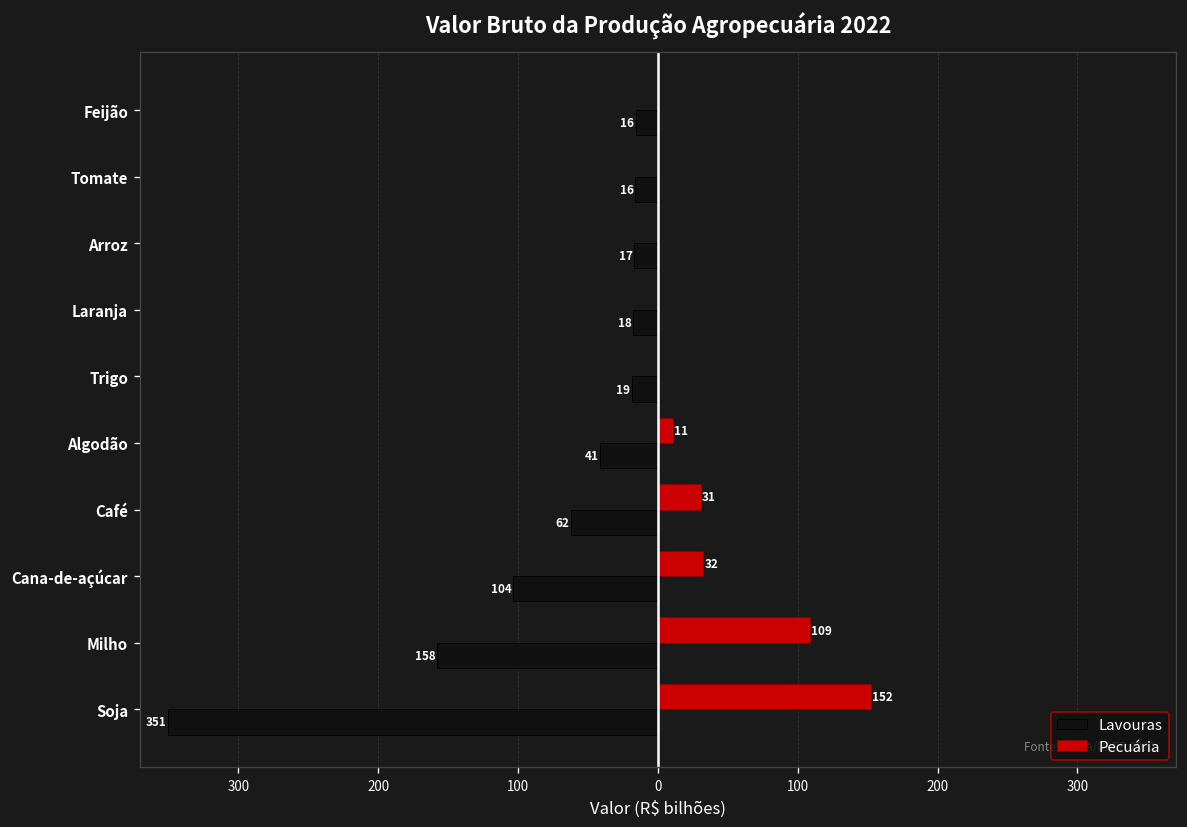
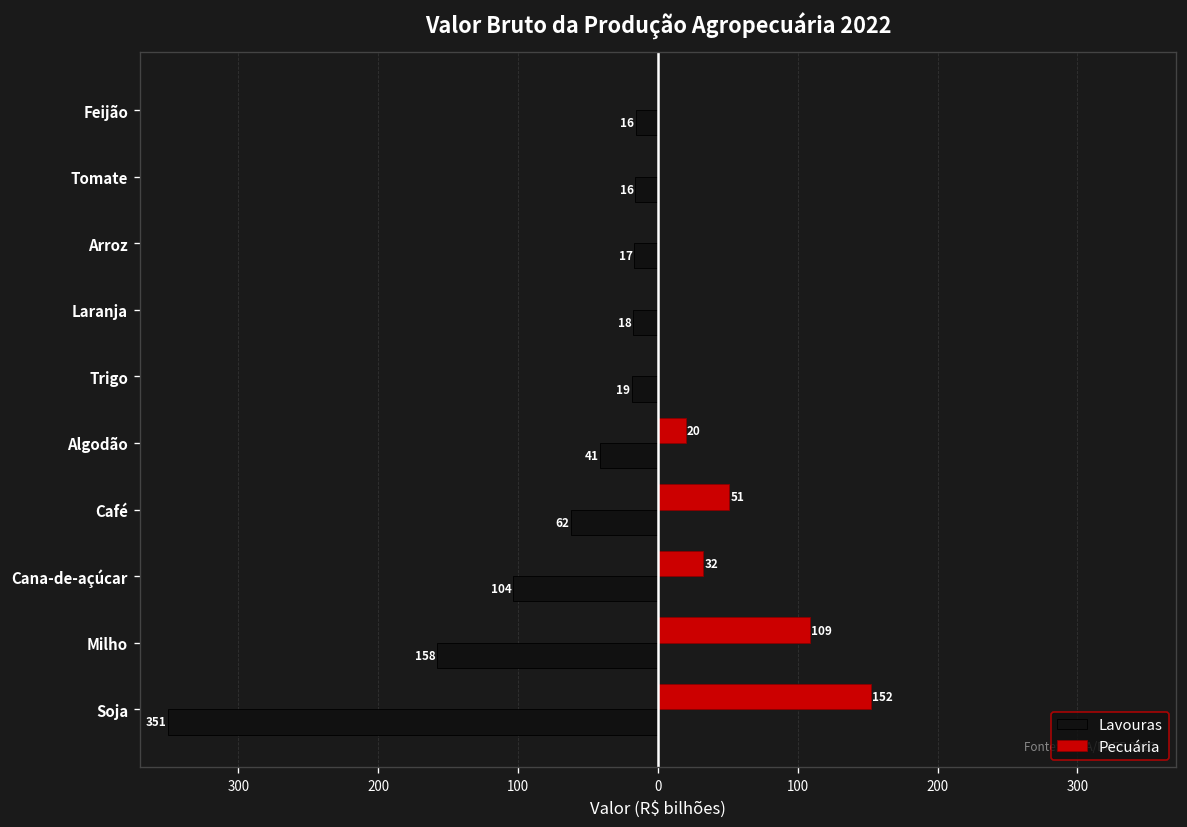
  {
    "Pecuária": {
-     "Algodão": 11,
-     "Café": 31,
+     "Algodão": 20,
+     "Café": 51,
      "Cana-de-açúcar": 32,
      "Milho": 109,
      "Soja": 152
    }
  }
